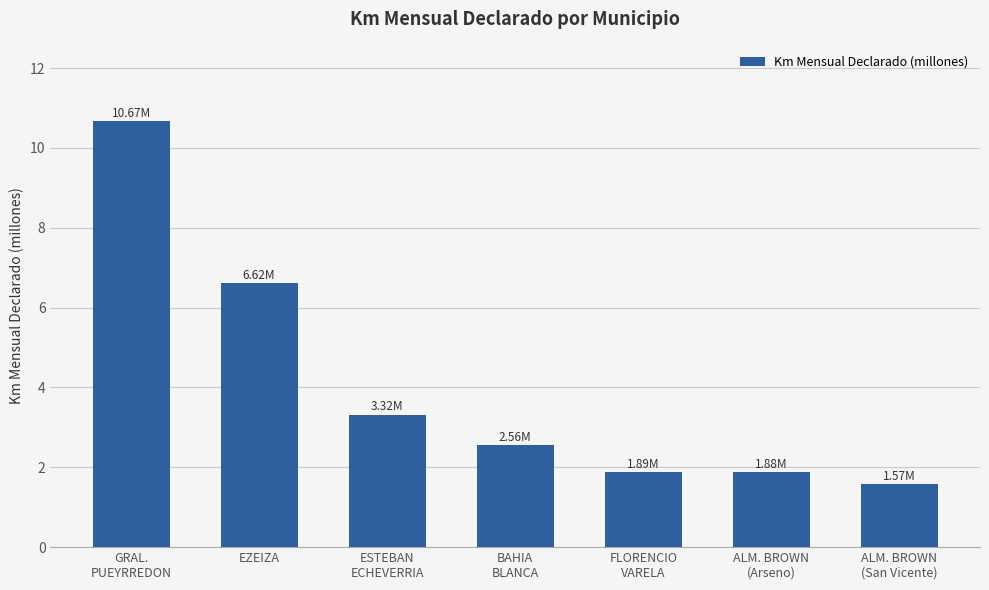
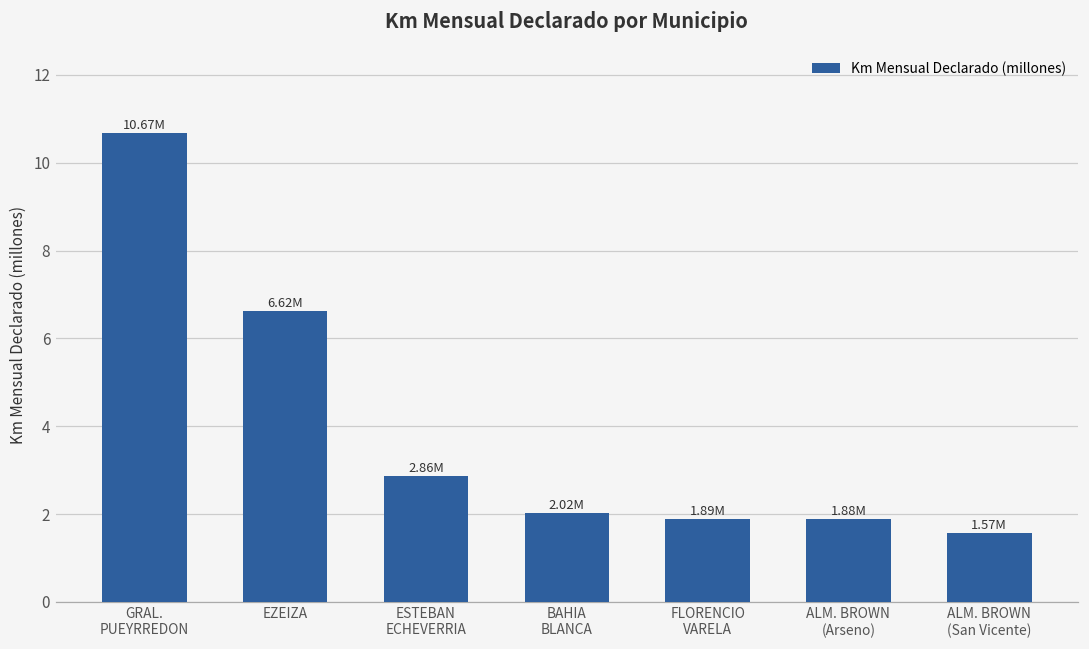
  {
    "GRAL. PUEYRREDON": "10.67M",
    "EZEIZA": "6.62M",
-   "ESTEBAN ECHEVERRIA": "3.32M",
-   "BAHIA BLANCA": "2.56M",
+   "ESTEBAN ECHEVERRIA": "2.86M",
+   "BAHIA BLANCA": "2.02M",
    "FLORENCIO VARELA": "1.89M",
    "ALM. BROWN (Arseno)": "1.88M",
    "ALM. BROWN (San Vicente)": "1.57M"
  }
